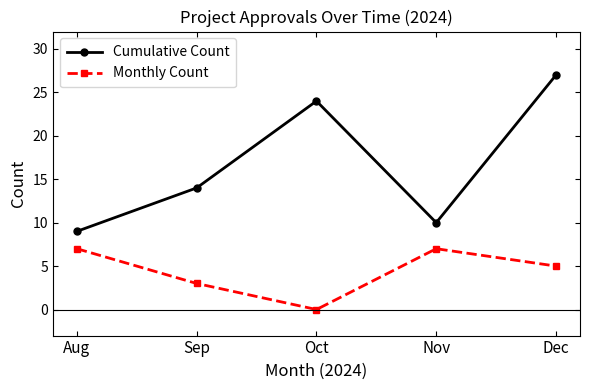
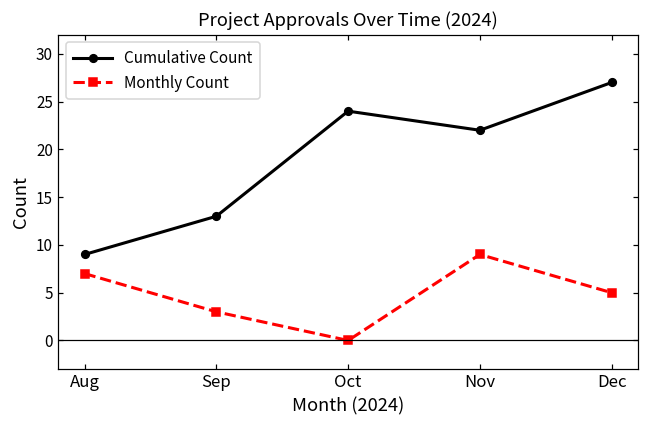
  {
    "Cumulative Count": {
      "Aug": 9,
-     "Sep": 14,
+     "Sep": 13,
      "Oct": 24,
-     "Nov": 10,
+     "Nov": 22,
      "Dec": 27
    },
    "Monthly Count": {
      "Aug": 7,
      "Sep": 3,
      "Oct": 0,
-     "Nov": 7,
+     "Nov": 9,
      "Dec": 5
    }
  }
